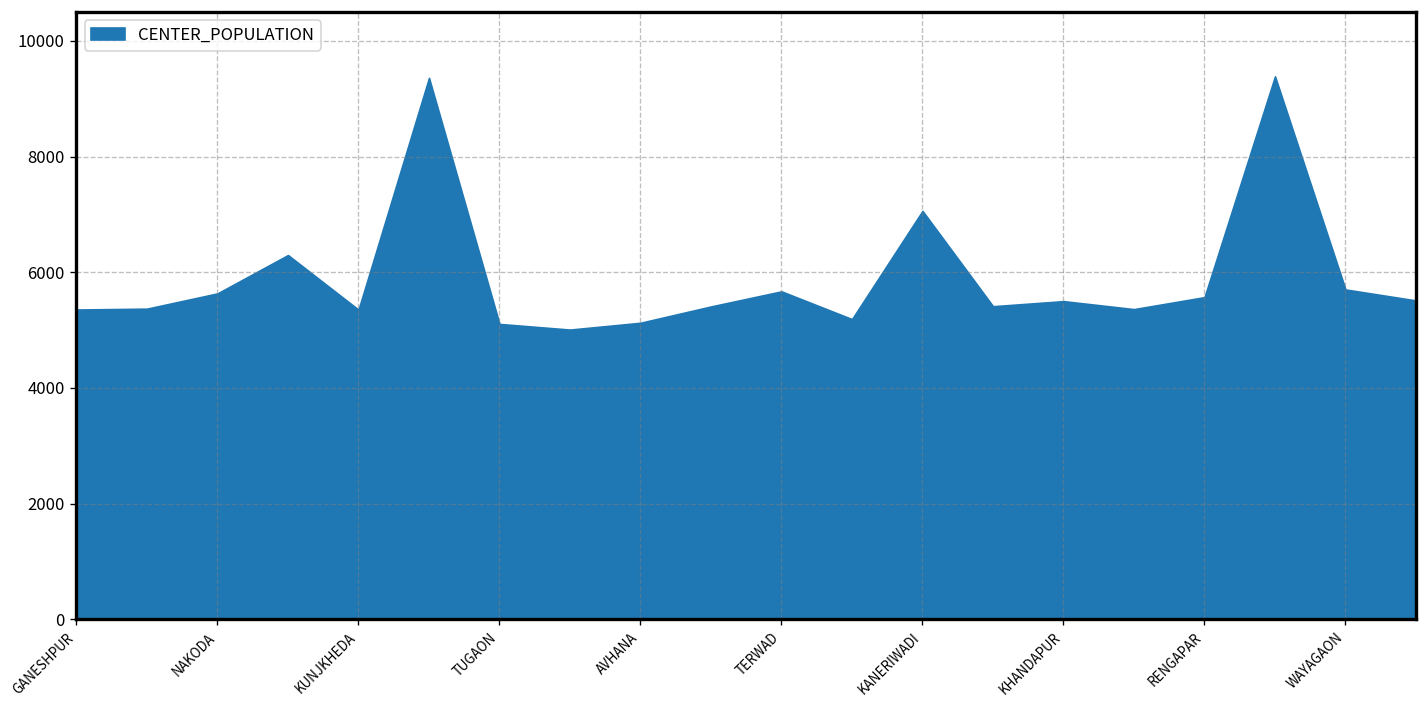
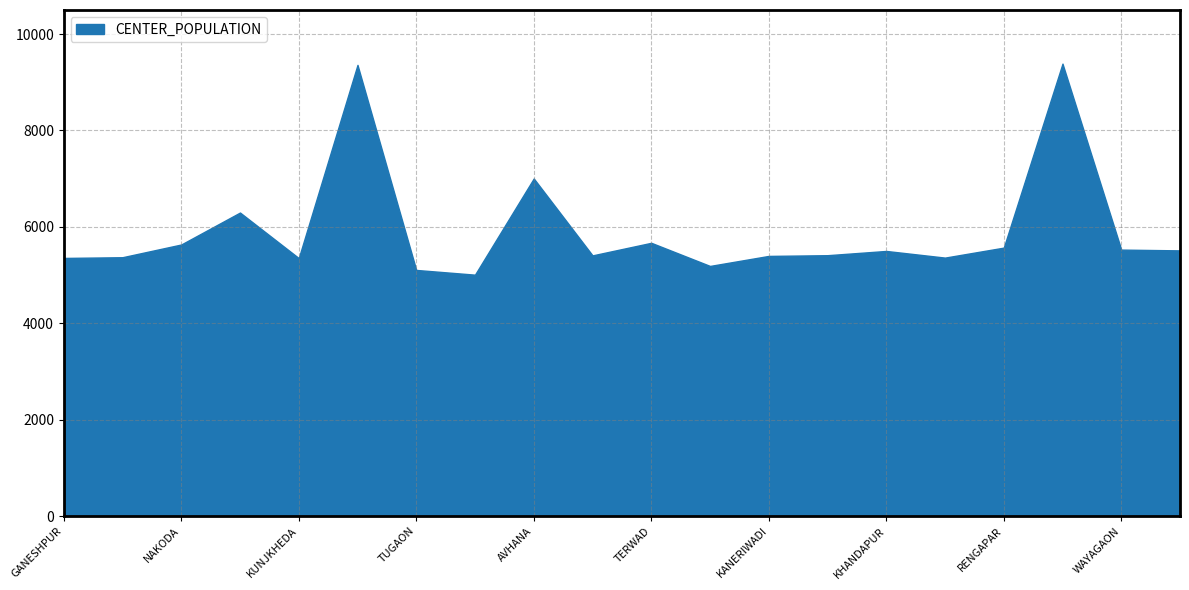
  {
    "GANESHPUR": 5400,
    "NAKODA": 5600,
    "KUNJKHEDA": 5400,
    "TUGAON": 5100,
-   "AVHANA": 5100,
+   "AVHANA": 7000,
    "TERWAD": 5700,
-   "KANERIWADI": 7100,
+   "KANERIWADI": 5400,
    "KHANDAPUR": 5500,
    "RENGAPAR": 5600,
-   "WAYAGAON": 5700
+   "WAYAGAON": 5500
  }
